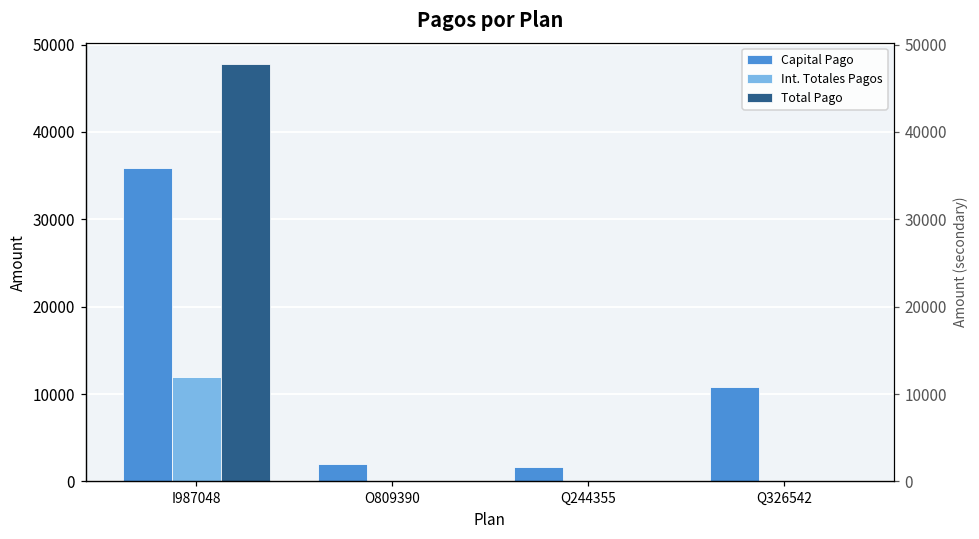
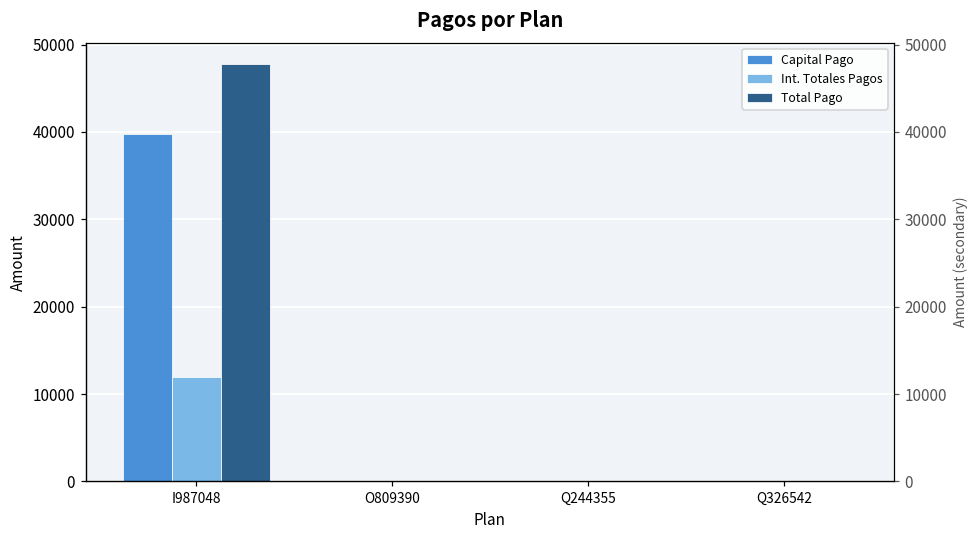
  {
    "Capital Pago": {
-     "I987048": 36000,
-     "O809390": 2000,
-     "Q244355": 2000,
-     "Q326542": 11000
+     "I987048": 40000,
+     "O809390": 0,
+     "Q244355": 0,
+     "Q326542": 0
    },
    "Int. Totales Pagos": {
      "I987048": 12000,
      "O809390": 0,
      "Q244355": 0,
      "Q326542": 0
    },
    "Total Pago": {
      "I987048": 48000,
      "O809390": 0,
      "Q244355": 0,
      "Q326542": 0
    }
  }
